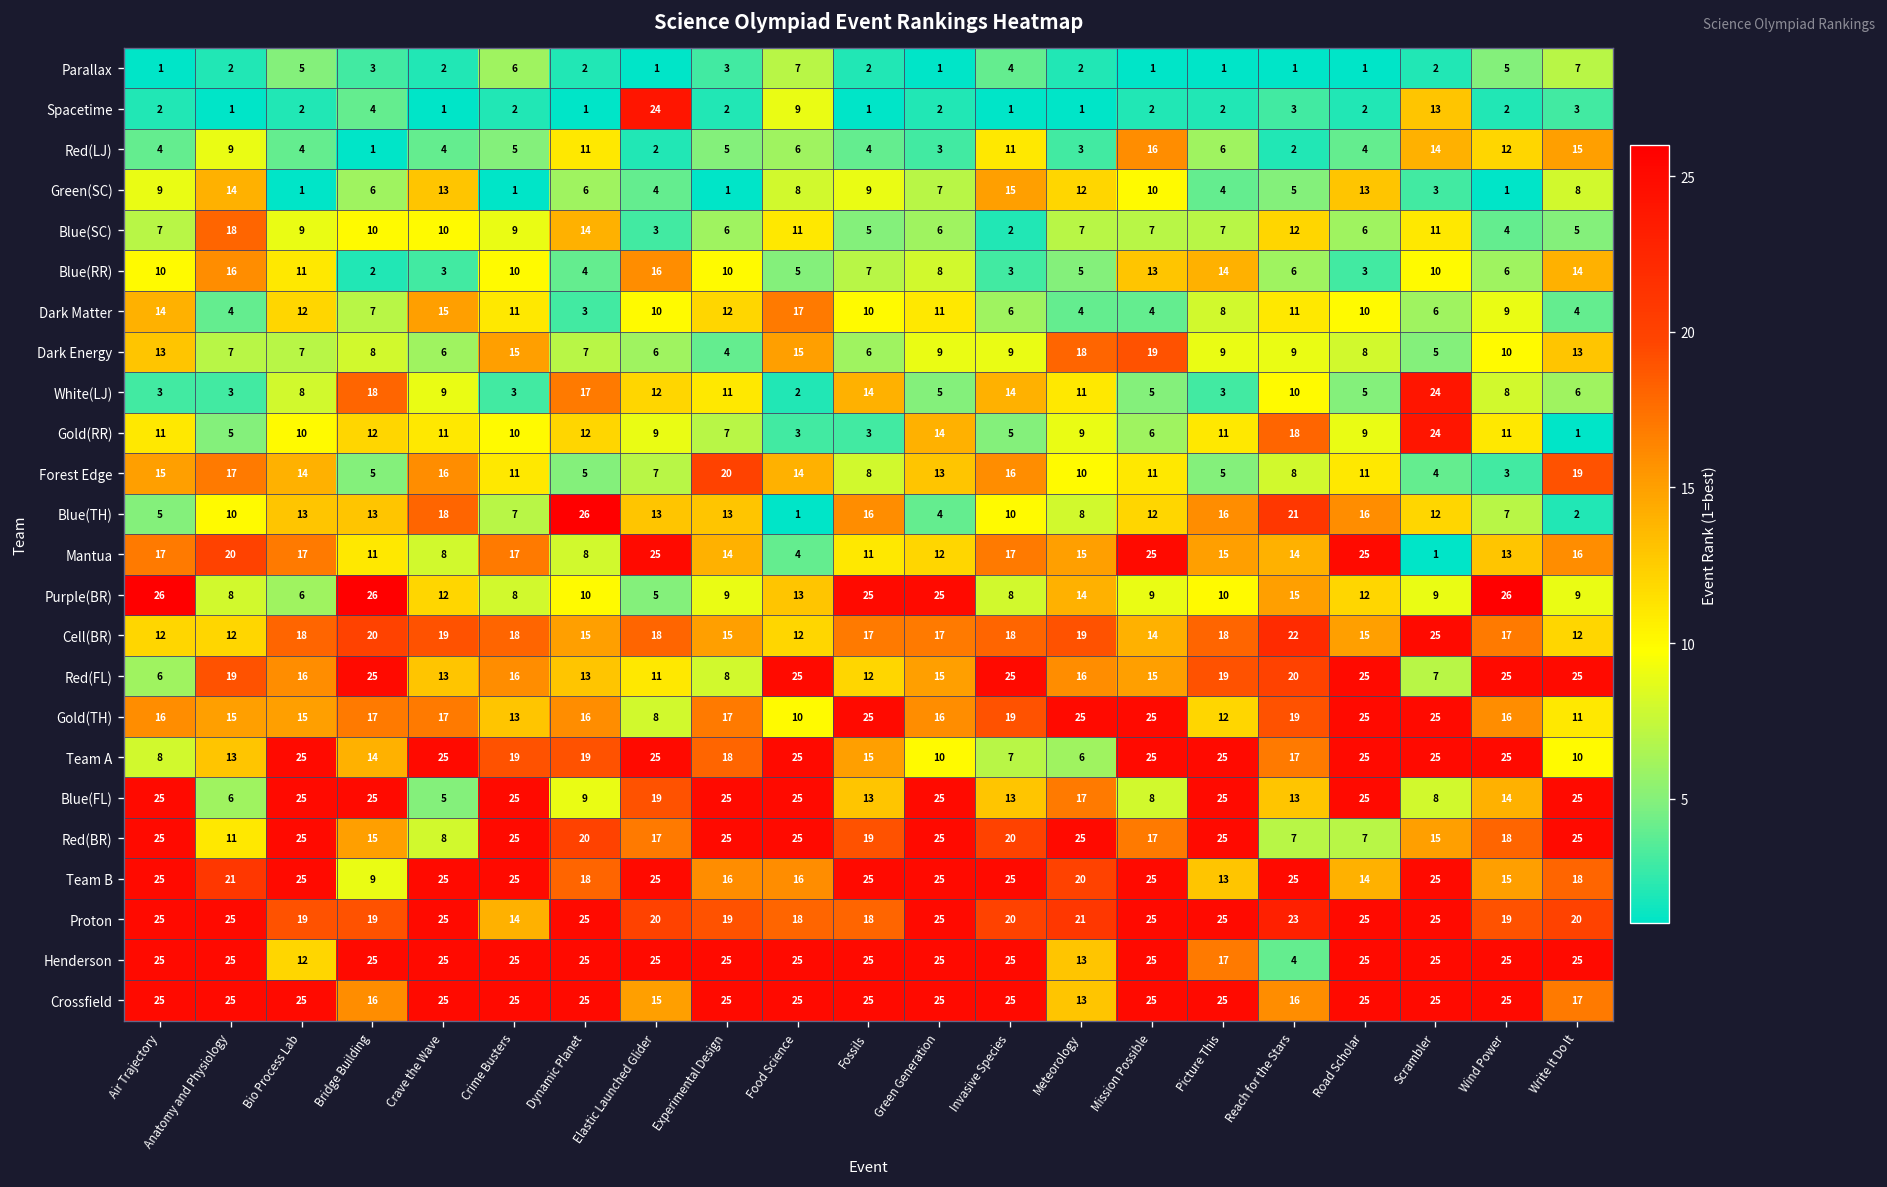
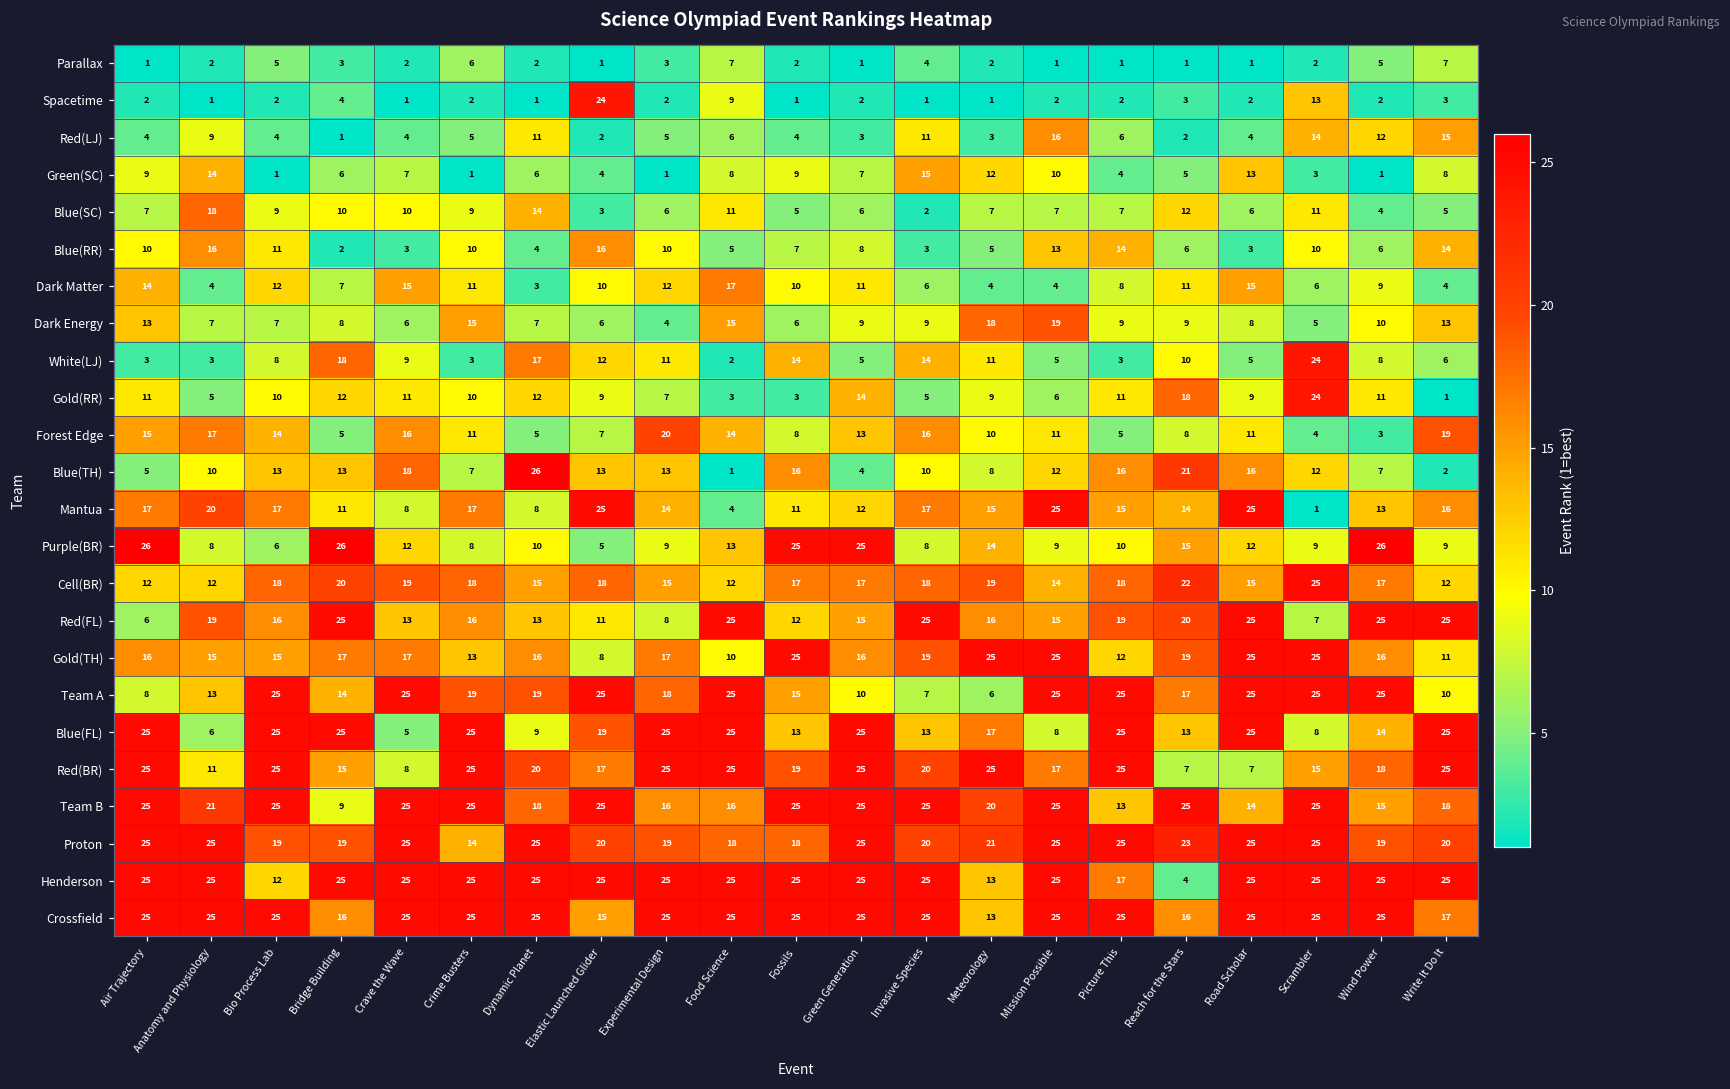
  {
    "Green(SC)": {
      "Air Trajectory": 9,
      "Anatomy and Physiology": 14,
      "Bio Process Lab": 1,
      "Bridge Building": 6,
-     "Crave the Wave": 13,
+     "Crave the Wave": 7,
      "Crime Busters": 1,
      "Dynamic Planet": 6,
      "Elastic Launched Glider": 4,
      "Experimental Design": 1,
      "Food Science": 8,
      "Fossils": 9,
      "Green Generation": 7,
      "Invasive Species": 15,
      "Meteorology": 12,
      "Mission Possible": 10,
      "Picture This": 4,
      "Reach for the Stars": 5,
      "Road Scholar": 13,
      "Scrambler": 3,
      "Wind Power": 1,
      "Write It Do It": 8
    },
    "Dark Matter": {
      "Air Trajectory": 14,
      "Anatomy and Physiology": 4,
      "Bio Process Lab": 12,
      "Bridge Building": 7,
      "Crave the Wave": 15,
      "Crime Busters": 11,
      "Dynamic Planet": 3,
      "Elastic Launched Glider": 10,
      "Experimental Design": 12,
      "Food Science": 17,
      "Fossils": 10,
      "Green Generation": 11,
      "Invasive Species": 6,
      "Meteorology": 4,
      "Mission Possible": 4,
      "Picture This": 8,
      "Reach for the Stars": 11,
-     "Road Scholar": 10,
+     "Road Scholar": 15,
      "Scrambler": 6,
      "Wind Power": 9,
      "Write It Do It": 4
    }
  }
